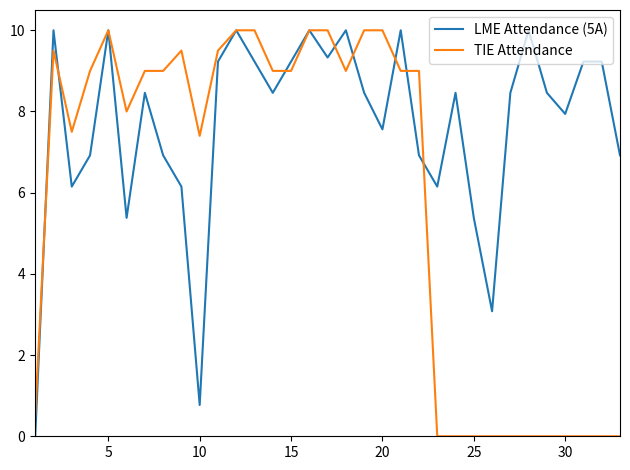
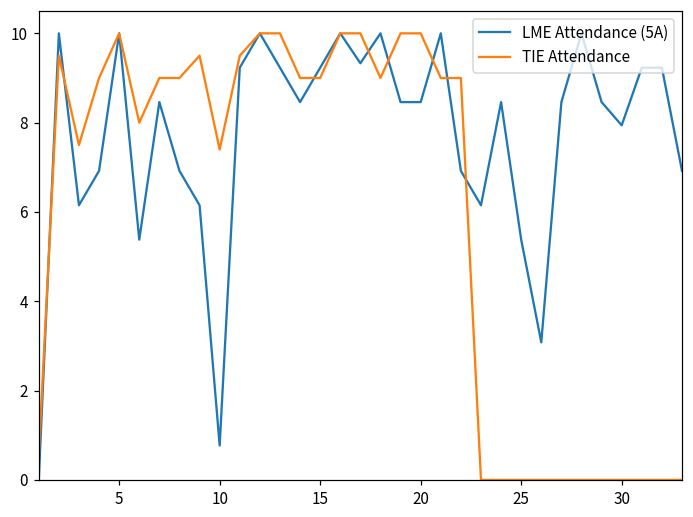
  {
    "LME Attendance (5A)": {
      "10": 0.8,
      "15": 9.2,
-     "20": 7.6,
+     "20": 8.5,
      "25": 5.4,
      "30": 7.9
    },
    "TIE Attendance": {
      "10": 7.4,
      "15": 9.0,
      "20": 10.0,
      "25": 0.0,
      "30": 0.0
    }
  }
